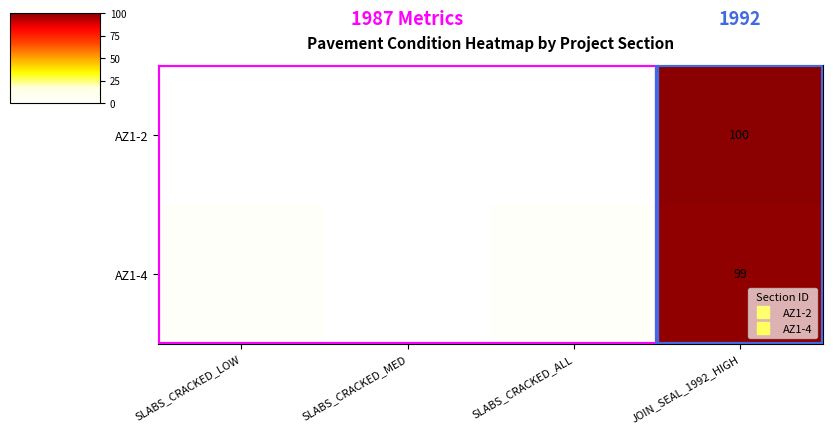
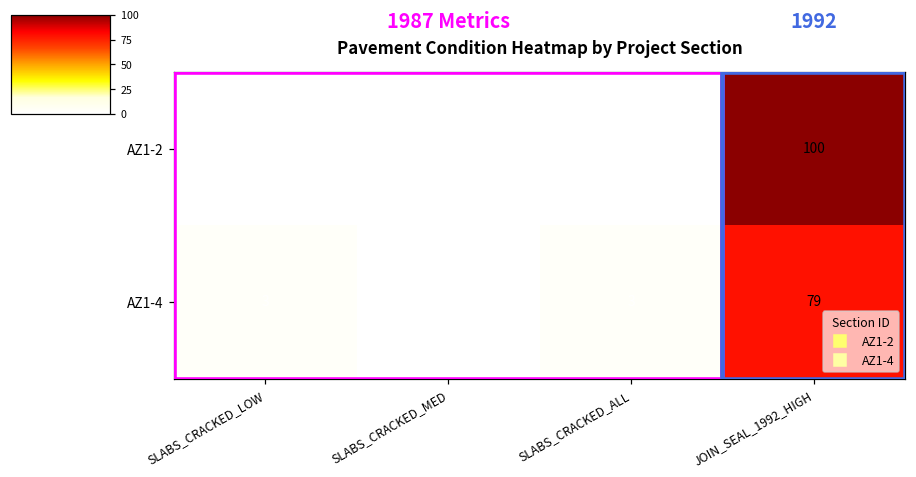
  {
    "AZ1-2": {
      "JOIN_SEAL_1992_HIGH": 100
    },
    "AZ1-4": {
-     "JOIN_SEAL_1992_HIGH": 99
+     "JOIN_SEAL_1992_HIGH": 79
    }
  }
